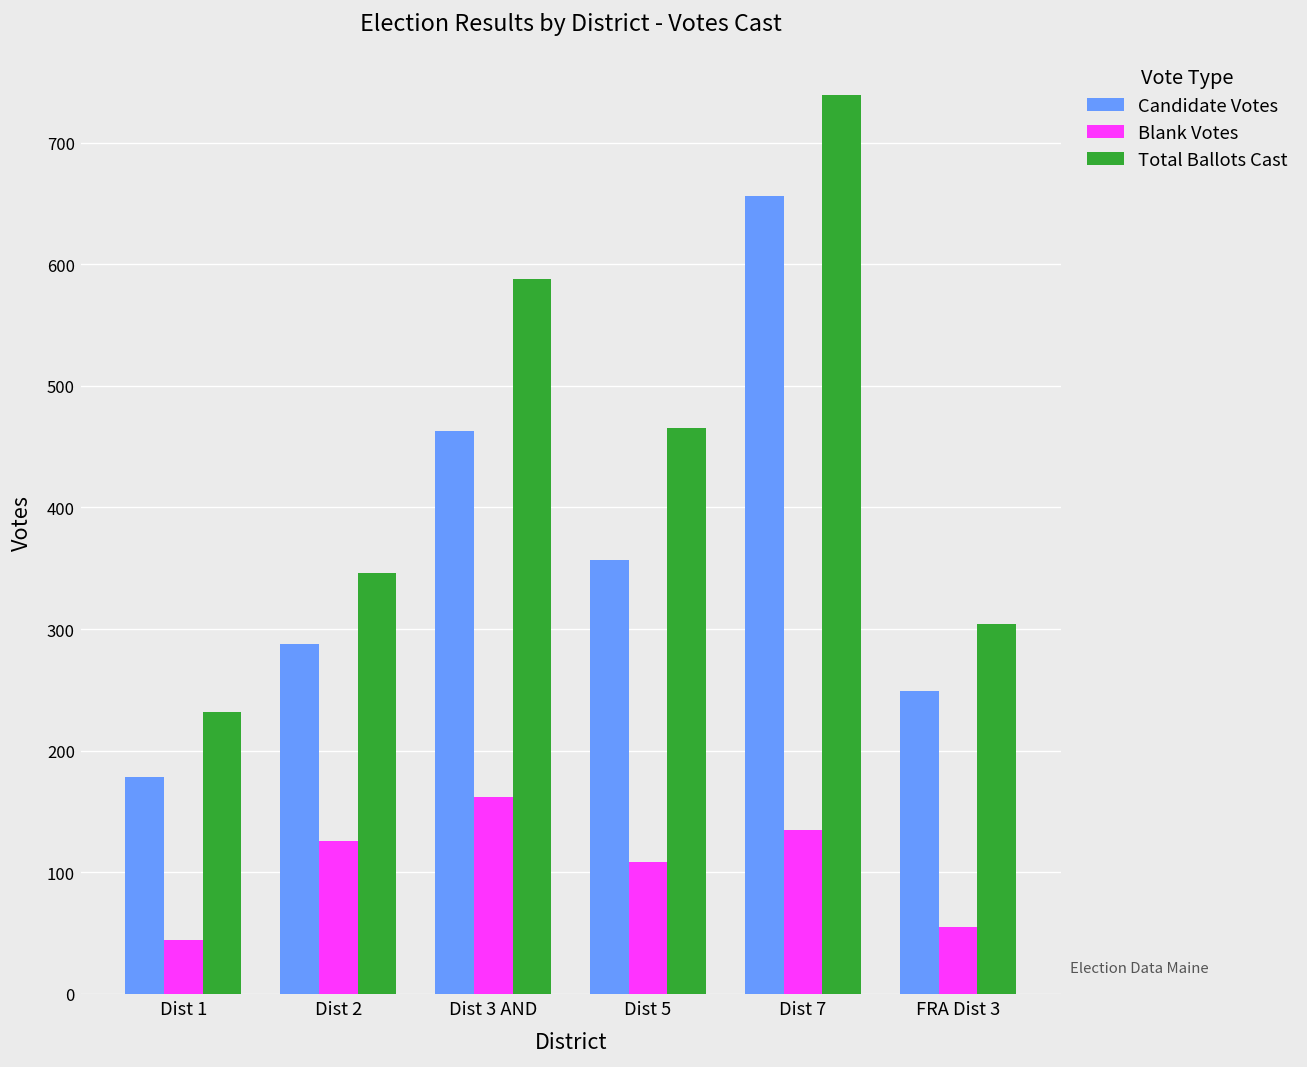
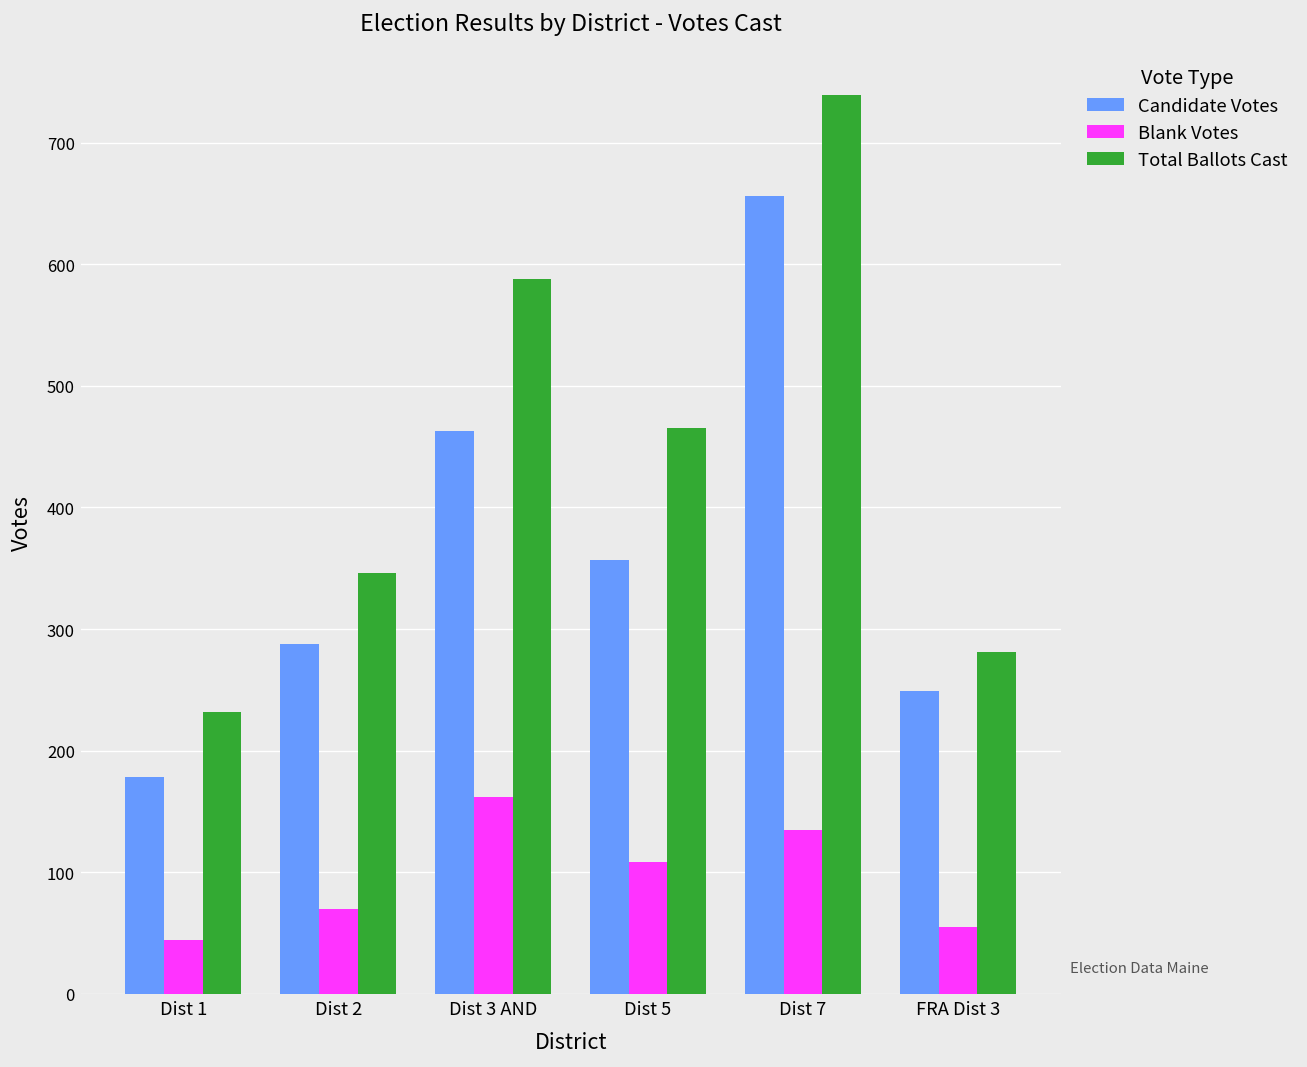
  {
    "Candidate Votes": {
      "Dist 1": 178,
      "Dist 2": 288,
      "Dist 3 AND": 463,
      "Dist 5": 357,
      "Dist 7": 656,
      "FRA Dist 3": 249
    },
    "Blank Votes": {
      "Dist 1": 44,
-     "Dist 2": 126,
+     "Dist 2": 70,
      "Dist 3 AND": 162,
      "Dist 5": 108,
      "Dist 7": 135,
      "FRA Dist 3": 55
    },
    "Total Ballots Cast": {
      "Dist 1": 232,
      "Dist 2": 346,
      "Dist 3 AND": 588,
      "Dist 5": 465,
      "Dist 7": 739,
-     "FRA Dist 3": 304
+     "FRA Dist 3": 281
    }
  }
